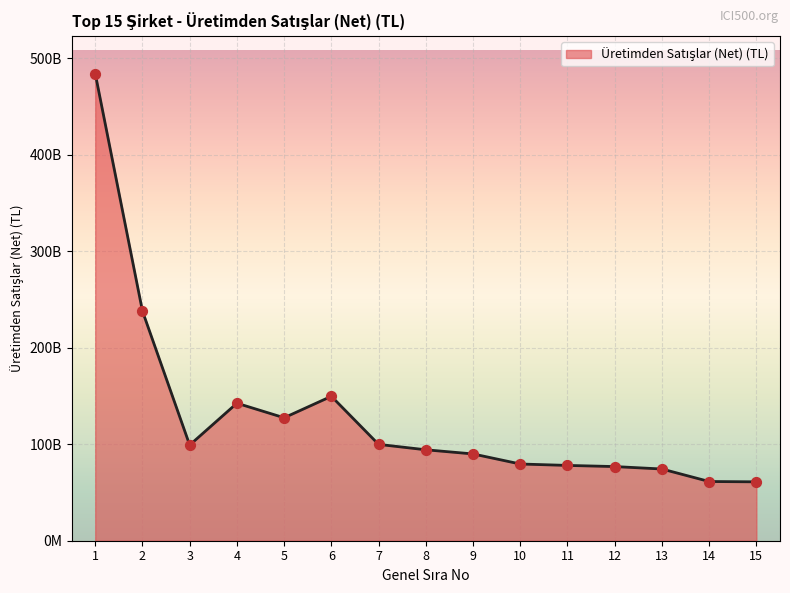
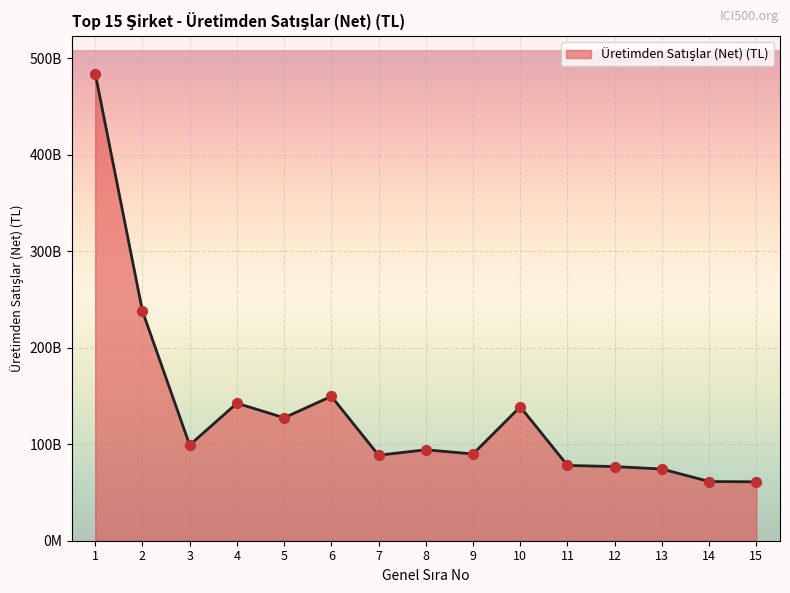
  {
    "1": 480000000000,
    "2": 240000000000,
    "3": 100000000000,
    "4": 140000000000,
    "5": 130000000000,
    "6": 150000000000,
-   "7": 100000000000,
+   "7": 90000000000,
    "8": 90000000000,
    "9": 90000000000,
-   "10": 80000000000,
+   "10": 140000000000,
    "11": 80000000000,
    "12": 80000000000,
    "13": 70000000000,
    "14": 60000000000,
    "15": 60000000000
  }
